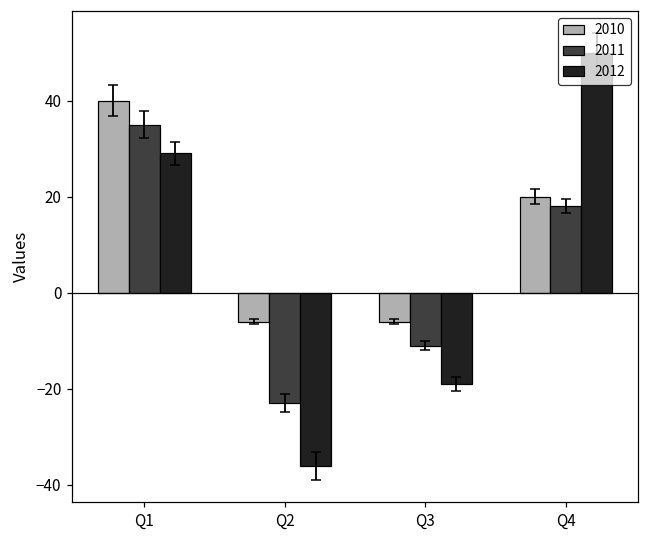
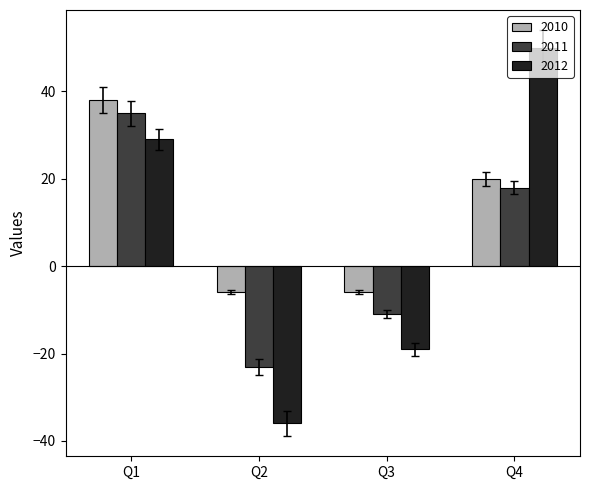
  {
    "2010": {
-     "Q1": 40,
+     "Q1": 38,
      "Q2": -6,
      "Q3": -6,
      "Q4": 20
    }
  }
